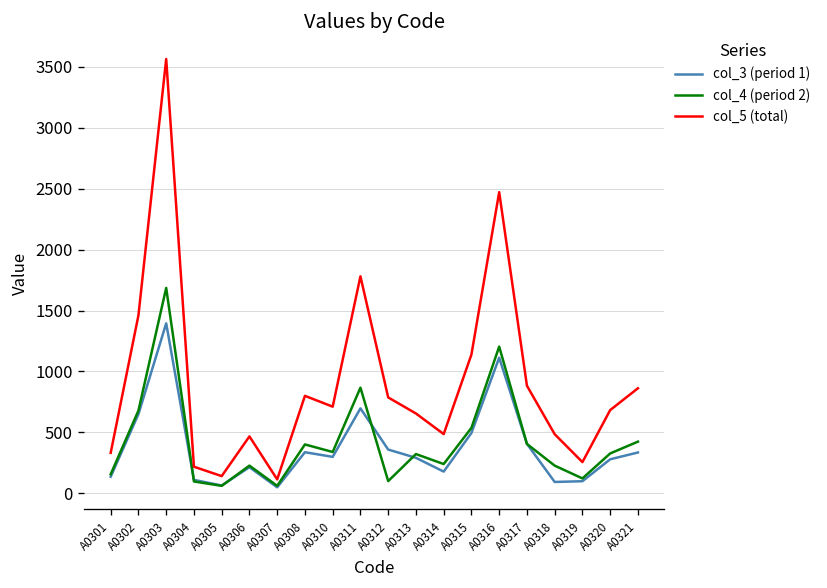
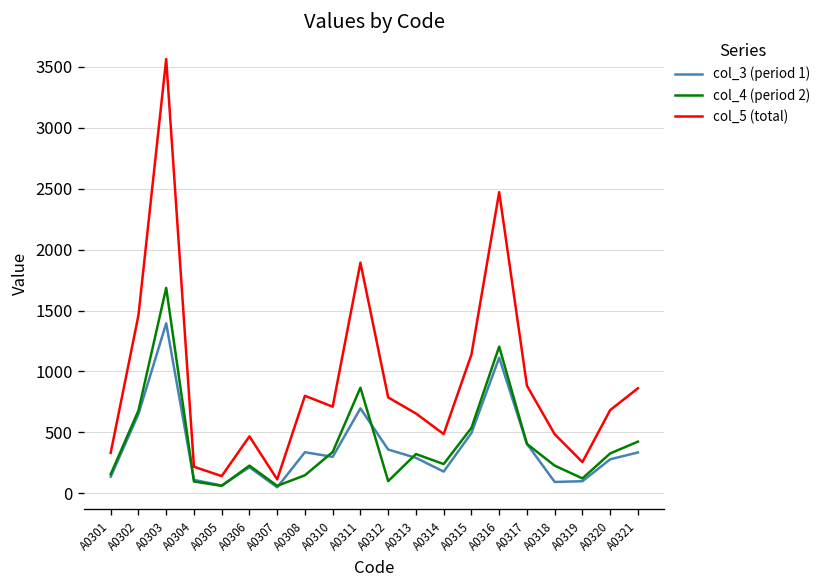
  {
    "col_3 (period 1)": {
      "A0302": 650,
      "A0303": 1400,
      "A0308": 340,
      "A0310": 300,
      "A0311": 700,
      "A0312": 360,
      "A0313": 290,
      "A0314": 180,
      "A0315": 500,
      "A0316": 1110,
      "A0318": 90,
      "A0320": 280,
      "A0321": 340
    },
    "col_4 (period 2)": {
      "A0302": 680,
      "A0303": 1690,
-     "A0308": 400,
+     "A0308": 150,
      "A0310": 340,
      "A0311": 870,
      "A0312": 100,
      "A0313": 320,
      "A0314": 240,
      "A0315": 540,
      "A0316": 1200,
      "A0318": 230,
      "A0320": 330,
      "A0321": 420
    },
    "col_5 (total)": {
      "A0301": 330,
      "A0302": 1460,
      "A0303": 3570,
      "A0304": 220,
      "A0305": 140,
      "A0306": 470,
      "A0307": 110,
      "A0308": 800,
      "A0310": 710,
-     "A0311": 1780,
+     "A0311": 1890,
      "A0312": 790,
      "A0313": 660,
      "A0314": 490,
      "A0315": 1140,
      "A0316": 2470,
      "A0317": 880,
      "A0318": 490,
      "A0319": 260,
      "A0320": 680,
      "A0321": 860
    }
  }
